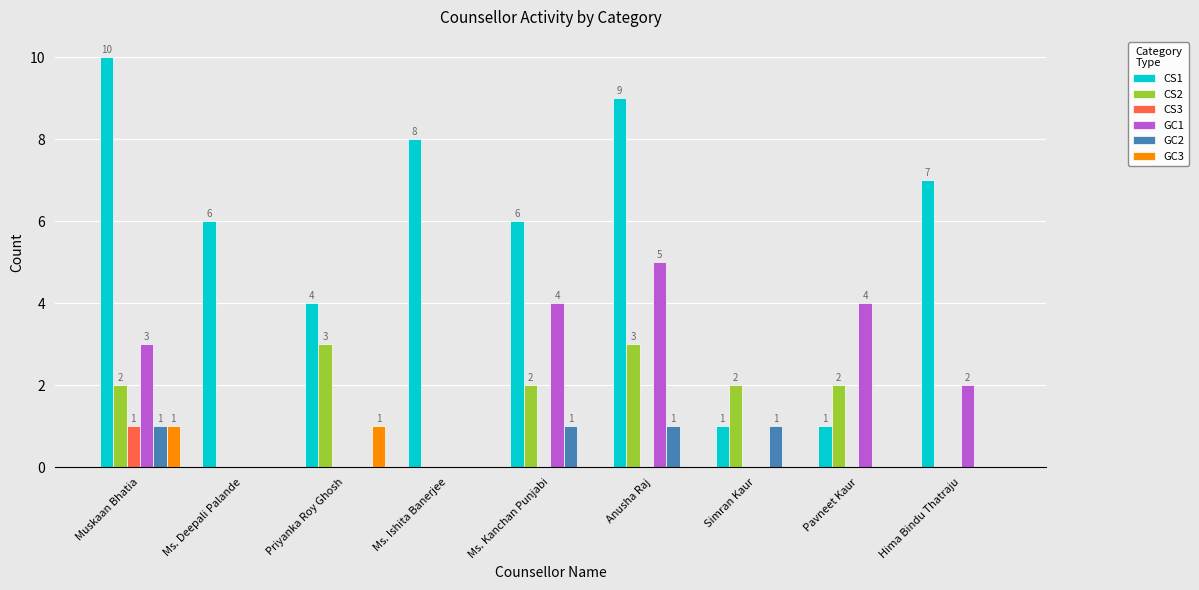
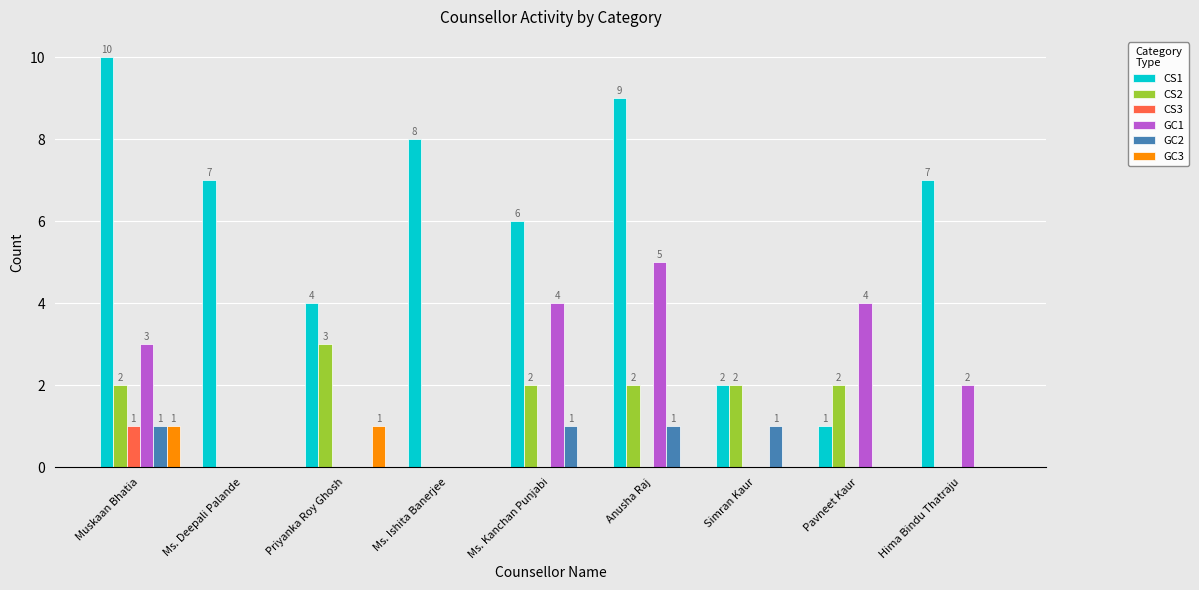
  {
    "CS1": {
      "Muskaan Bhatia": 10,
-     "Ms. Deepali Palande": 6,
+     "Ms. Deepali Palande": 7,
      "Priyanka Roy Ghosh": 4,
      "Ms. Ishita Banerjee": 8,
      "Ms. Kanchan Punjabi": 6,
      "Anusha Raj": 9,
-     "Simran Kaur": 1,
+     "Simran Kaur": 2,
      "Pavneet Kaur": 1,
      "Hima Bindu Thatraju": 7
    },
    "CS2": {
      "Muskaan Bhatia": 2,
      "Priyanka Roy Ghosh": 3,
      "Ms. Kanchan Punjabi": 2,
-     "Anusha Raj": 3,
+     "Anusha Raj": 2,
      "Simran Kaur": 2,
      "Pavneet Kaur": 2
    },
    "CS3": {
      "Muskaan Bhatia": 1
    },
    "GC1": {
      "Muskaan Bhatia": 3,
      "Ms. Kanchan Punjabi": 4,
      "Anusha Raj": 5,
      "Pavneet Kaur": 4,
      "Hima Bindu Thatraju": 2
    },
    "GC2": {
      "Muskaan Bhatia": 1,
      "Ms. Kanchan Punjabi": 1,
      "Anusha Raj": 1,
      "Simran Kaur": 1
    },
    "GC3": {
      "Muskaan Bhatia": 1,
      "Priyanka Roy Ghosh": 1
    }
  }
